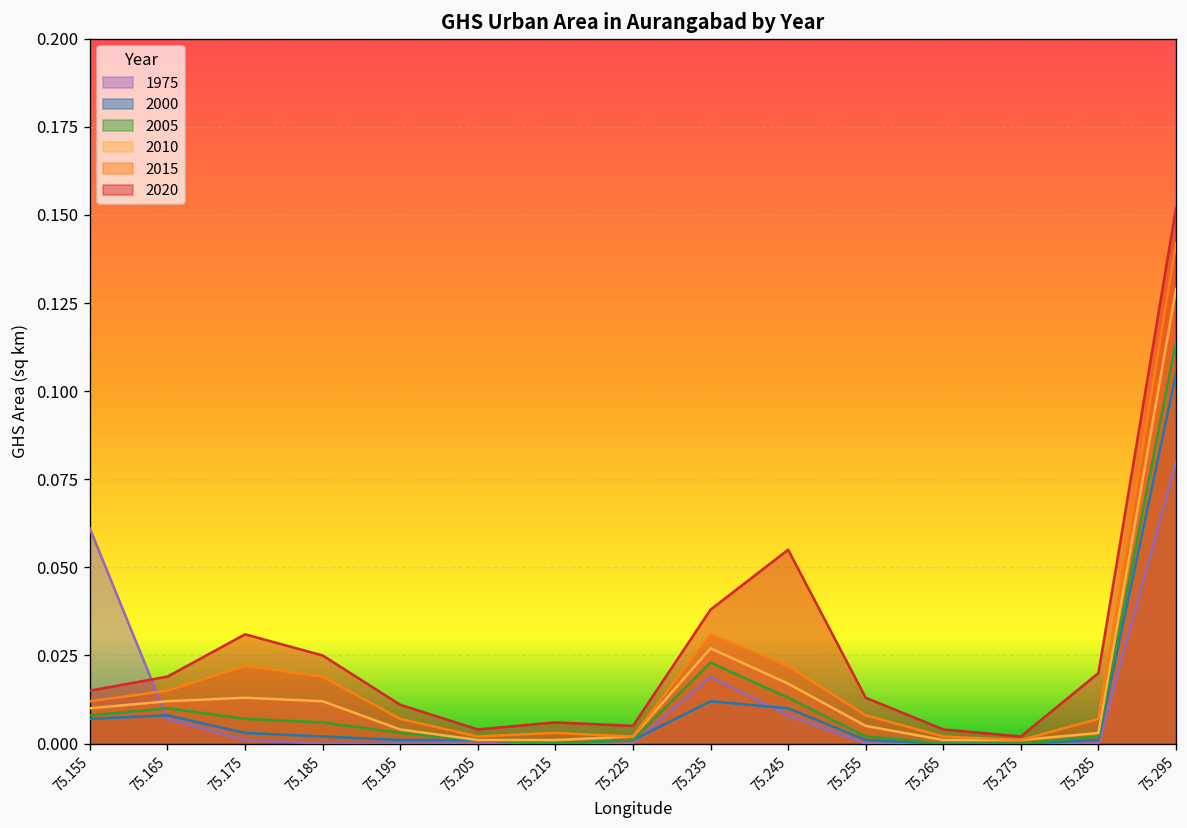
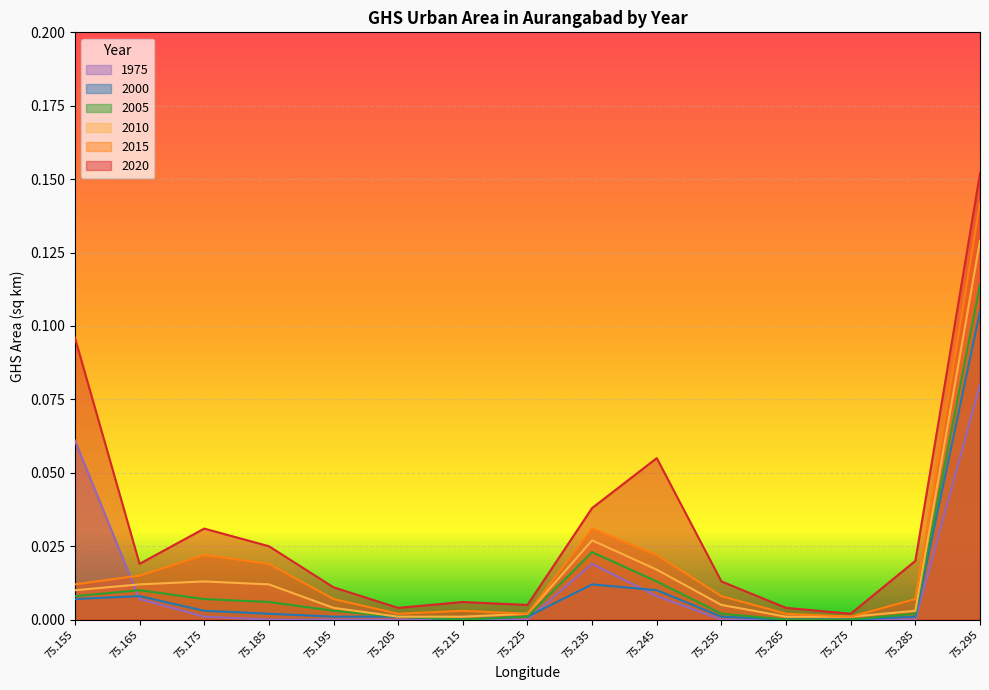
  {
    "1975": {
      "75.155": 0.061,
      "75.165": 0.007,
      "75.175": 0.001,
      "75.185": 0.000,
      "75.195": 0.000,
      "75.205": 0.000,
      "75.225": 0.000,
      "75.235": 0.019,
      "75.245": 0.008,
      "75.255": 0.000,
      "75.285": 0.000,
      "75.295": 0.080
    },
    "2000": {
      "75.155": 0.007,
      "75.165": 0.008,
      "75.175": 0.003,
      "75.185": 0.002,
      "75.195": 0.001,
      "75.235": 0.012,
      "75.245": 0.010,
      "75.255": 0.001,
      "75.285": 0.001,
      "75.295": 0.105
    },
    "2005": {
      "75.155": 0.008,
      "75.165": 0.010,
      "75.175": 0.007,
      "75.185": 0.006,
      "75.195": 0.003,
      "75.235": 0.023,
      "75.245": 0.013,
      "75.255": 0.002,
      "75.285": 0.002,
      "75.295": 0.114
    },
    "2020": {
-     "75.155": 0.015,
+     "75.155": 0.096,
      "75.165": 0.019,
      "75.175": 0.031,
      "75.185": 0.025,
      "75.195": 0.011,
      "75.205": 0.004,
      "75.215": 0.006,
      "75.225": 0.005,
      "75.235": 0.038,
      "75.245": 0.055,
      "75.255": 0.013,
      "75.265": 0.004,
      "75.275": 0.002,
      "75.285": 0.020,
      "75.295": 0.152
    }
  }
